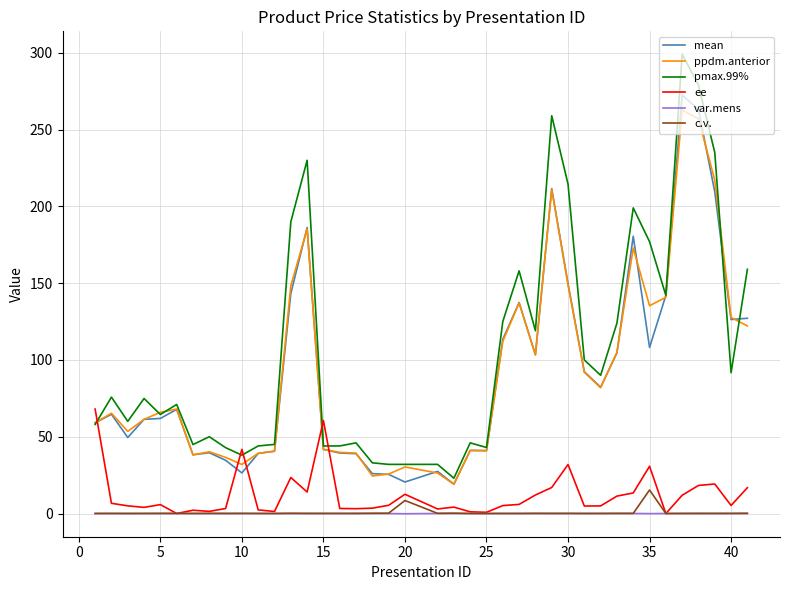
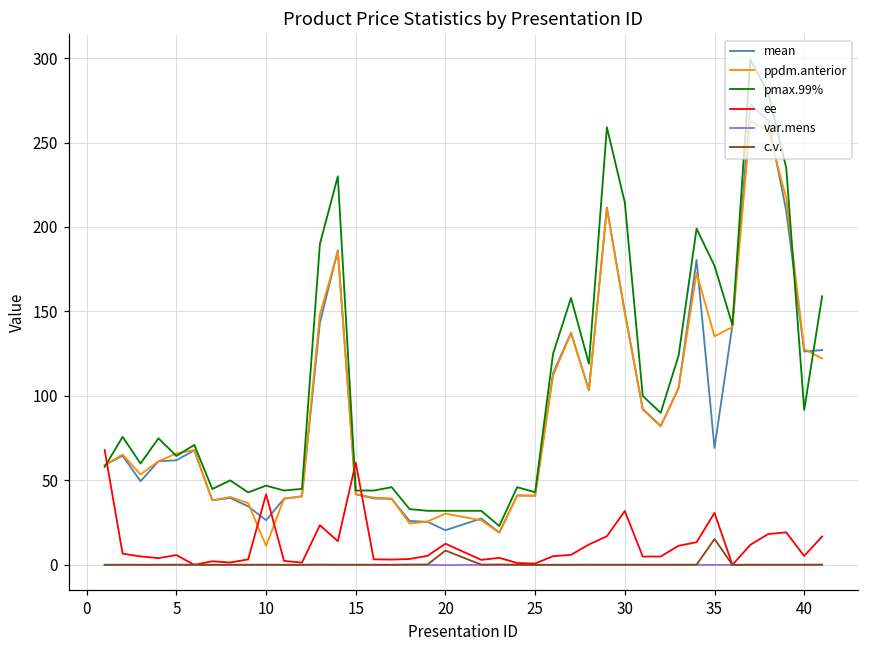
  {
    "mean": {
      "5": 62,
      "10": 26,
      "20": 21,
-     "35": 108
+     "35": 69
    },
    "ppdm.anterior": {
-     "10": 32,
+     "10": 11,
      "20": 30,
      "35": 135
    },
    "pmax.99%": {
-     "10": 38,
+     "10": 47,
      "15": 44,
      "20": 32,
      "25": 43,
      "30": 215,
      "35": 177,
      "40": 92
    },
    "ee": {
      "5": 6,
      "10": 42,
      "15": 61,
      "20": 13,
      "30": 32,
      "35": 31,
      "40": 5
    },
    "var.mens": {
      "20": 0,
      "35": 0
    },
    "c.v.": {
      "20": 8,
      "35": 15
    }
  }
